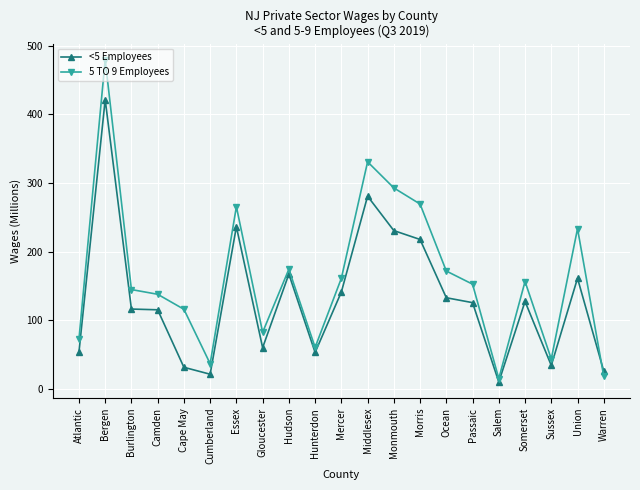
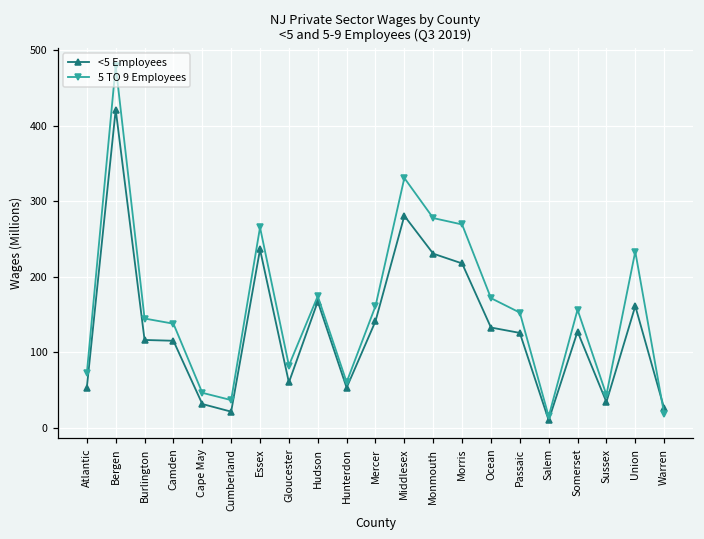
  {
    "<5 Employees": {
      "Atlantic": 50,
      "Bergen": 420,
      "Burlington": 120,
      "Camden": 120,
      "Cape May": 30,
      "Cumberland": 20,
      "Essex": 240,
      "Gloucester": 60,
      "Hudson": 170,
      "Hunterdon": 50,
      "Mercer": 140,
      "Middlesex": 280,
      "Monmouth": 230,
      "Morris": 220,
      "Ocean": 130,
      "Passaic": 130,
      "Salem": 10,
      "Somerset": 130,
      "Sussex": 30,
      "Union": 160,
      "Warren": 30
    },
    "5 TO 9 Employees": {
      "Atlantic": 70,
      "Burlington": 140,
      "Camden": 140,
-     "Cape May": 120,
+     "Cape May": 50,
      "Cumberland": 40,
      "Essex": 270,
      "Gloucester": 80,
      "Hudson": 170,
      "Hunterdon": 60,
      "Mercer": 160,
      "Middlesex": 330,
-     "Monmouth": 290,
+     "Monmouth": 280,
      "Morris": 270,
      "Ocean": 170,
      "Passaic": 150,
      "Salem": 10,
      "Somerset": 160,
      "Sussex": 40,
      "Union": 230,
      "Warren": 20
    }
  }
